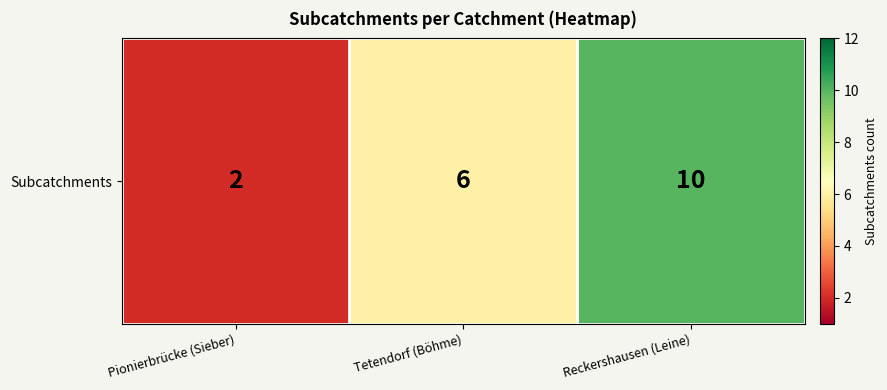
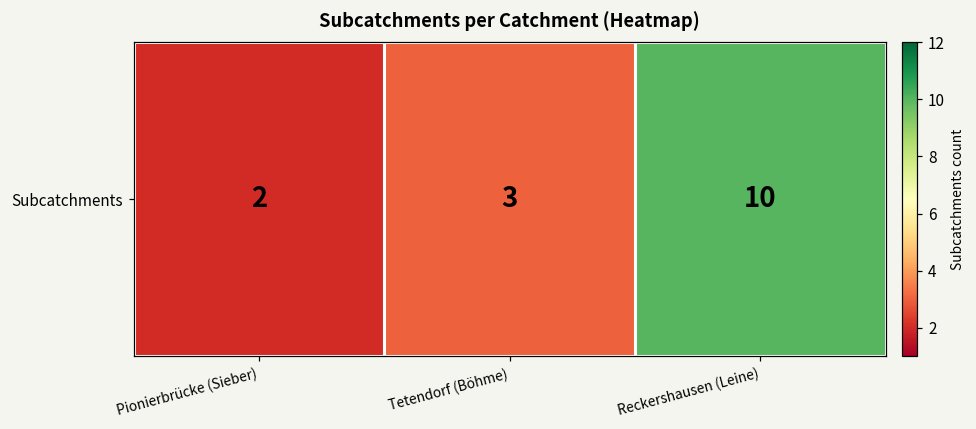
  {
    "Subcatchments": {
      "Pionierbrücke (Sieber)": 2,
-     "Tetendorf (Böhme)": 6,
+     "Tetendorf (Böhme)": 3,
      "Reckershausen (Leine)": 10
    }
  }
